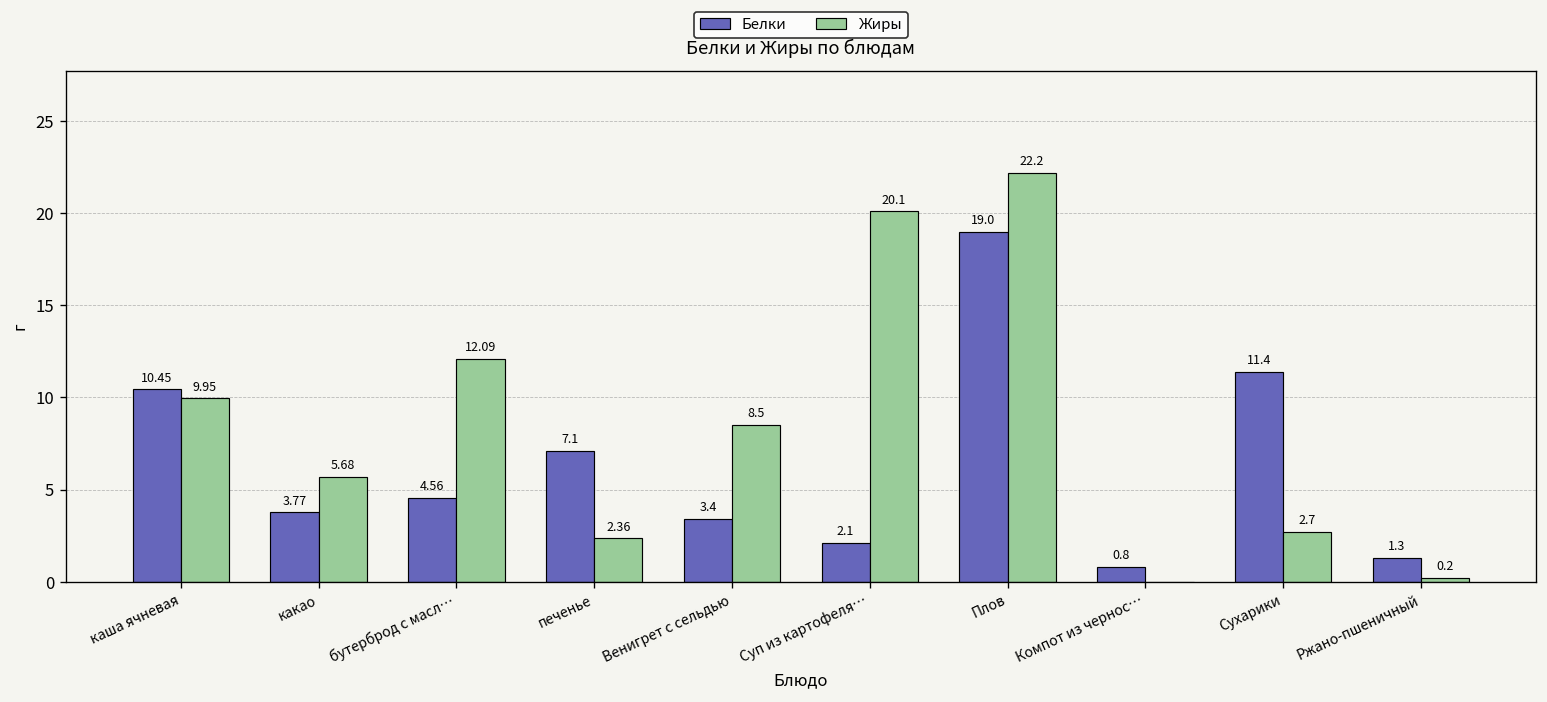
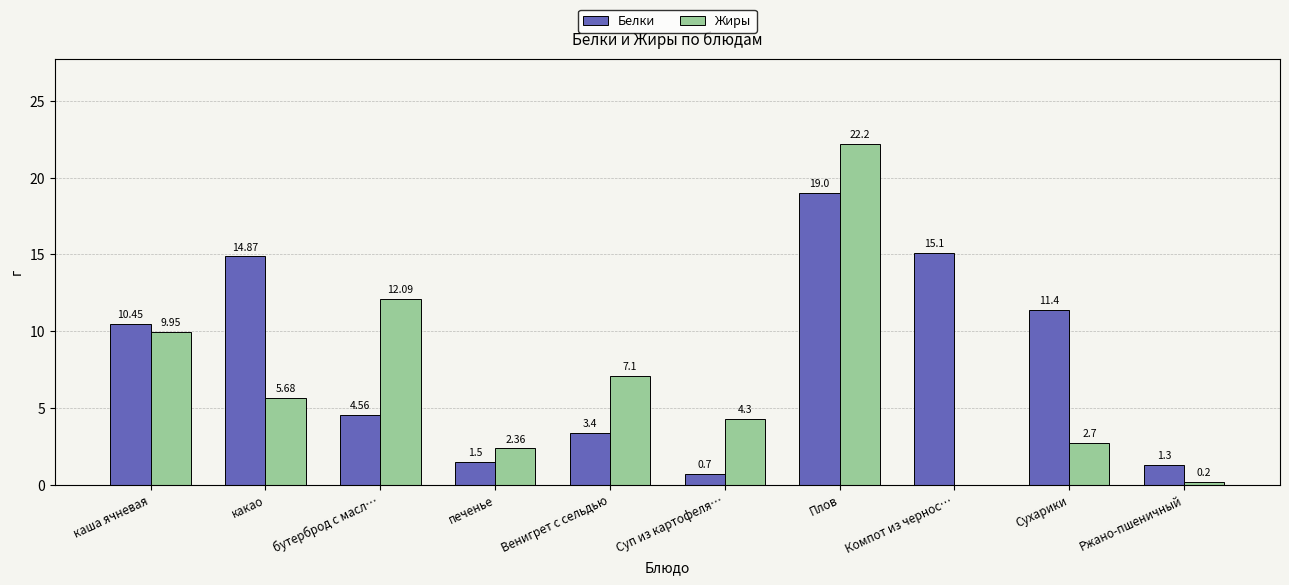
  {
    "Белки": {
      "каша ячневая": 10.45,
-     "какао": 3.77,
+     "какао": 14.87,
      "бутерброд с масл…": 4.56,
-     "печенье": 7.1,
+     "печенье": 1.5,
      "Венигрет с сельдью": 3.4,
-     "Суп из картофеля…": 2.1,
+     "Суп из картофеля…": 0.7,
      "Плов": 19.0,
-     "Компот из чернос…": 0.8,
+     "Компот из чернос…": 15.1,
      "Сухарики": 11.4,
      "Ржано-пшеничный": 1.3
    },
    "Жиры": {
      "каша ячневая": 9.95,
      "какао": 5.68,
      "бутерброд с масл…": 12.09,
      "печенье": 2.36,
-     "Венигрет с сельдью": 8.5,
-     "Суп из картофеля…": 20.1,
+     "Венигрет с сельдью": 7.1,
+     "Суп из картофеля…": 4.3,
      "Плов": 22.2,
      "Сухарики": 2.7,
      "Ржано-пшеничный": 0.2
    }
  }
